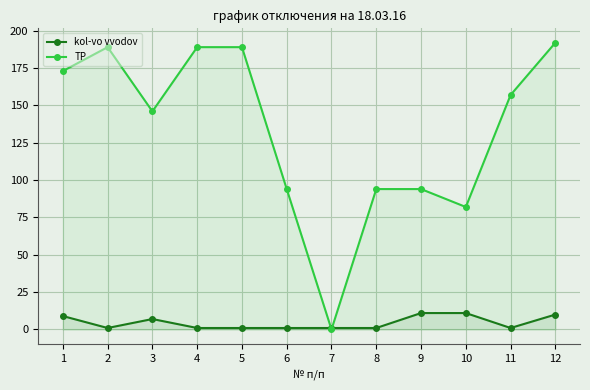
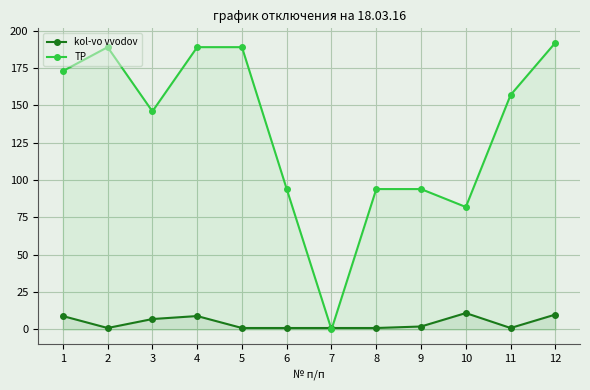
  {
    "kol-vo vvodov": {
      "1": 9,
      "2": 1,
      "3": 7,
-     "4": 1,
+     "4": 9,
      "5": 1,
      "6": 1,
      "8": 1,
-     "9": 11,
+     "9": 2,
      "10": 11,
      "11": 1,
      "12": 10
    },
    "TP": {
      "1": 173,
      "3": 146,
      "4": 189,
      "5": 189,
      "6": 94,
      "8": 94,
      "9": 94,
      "10": 82,
      "11": 157,
      "12": 192
    }
  }
